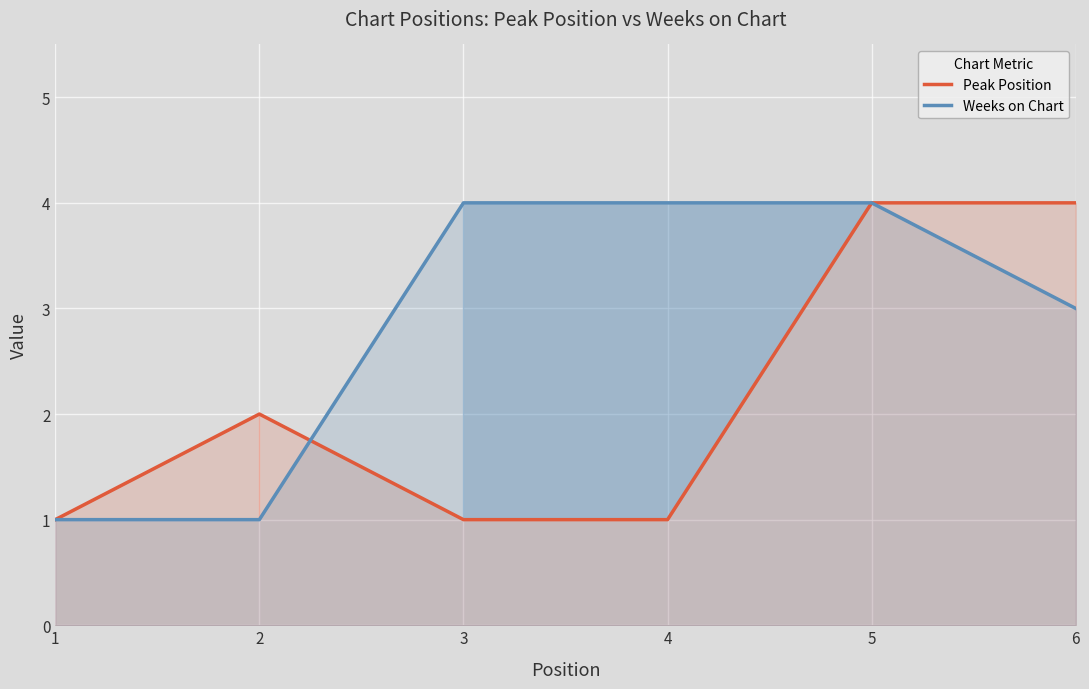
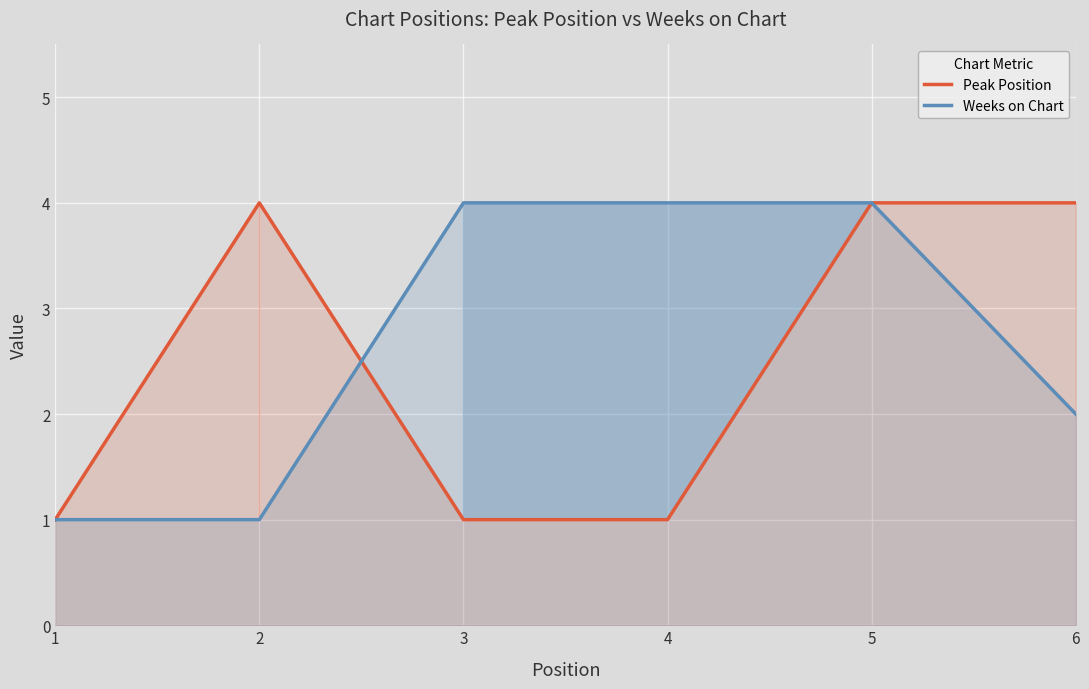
  {
    "Peak Position": {
-     "2": 2,
+     "2": 4,
      "3": 1,
      "4": 1,
      "6": 4
    },
    "Weeks on Chart": {
      "2": 1,
      "3": 4,
      "4": 4,
-     "6": 3
+     "6": 2
    }
  }
